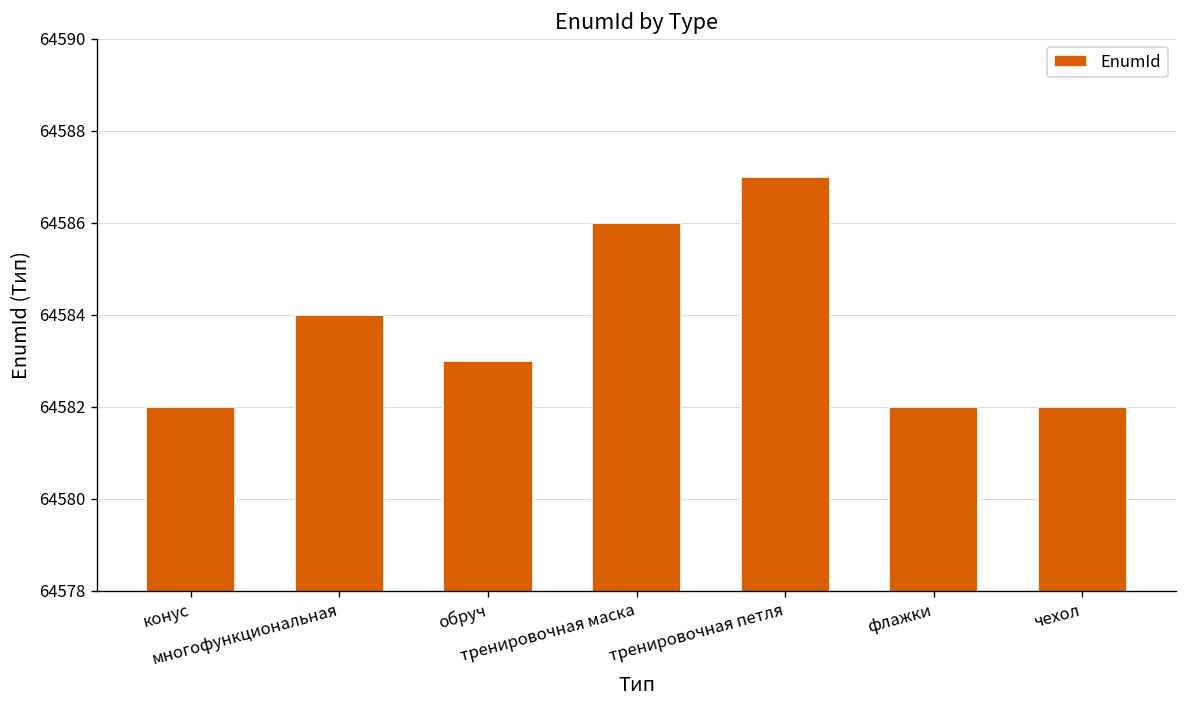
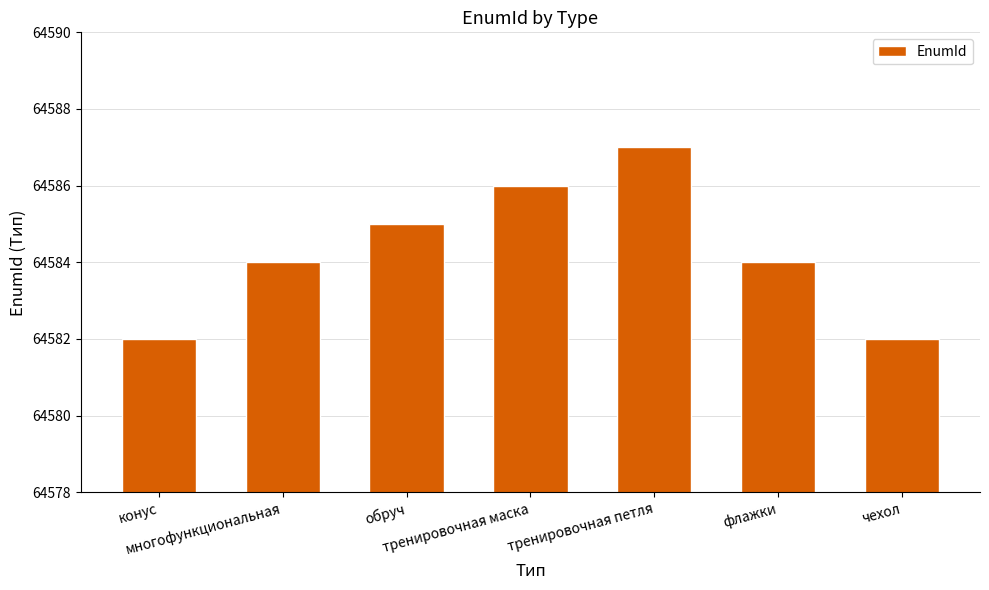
  {
    "конус": 64582,
    "многофункциональная": 64584,
-   "обруч": 64583,
+   "обруч": 64585,
    "тренировочная маска": 64586,
    "тренировочная петля": 64587,
-   "флажки": 64582,
+   "флажки": 64584,
    "чехол": 64582
  }
